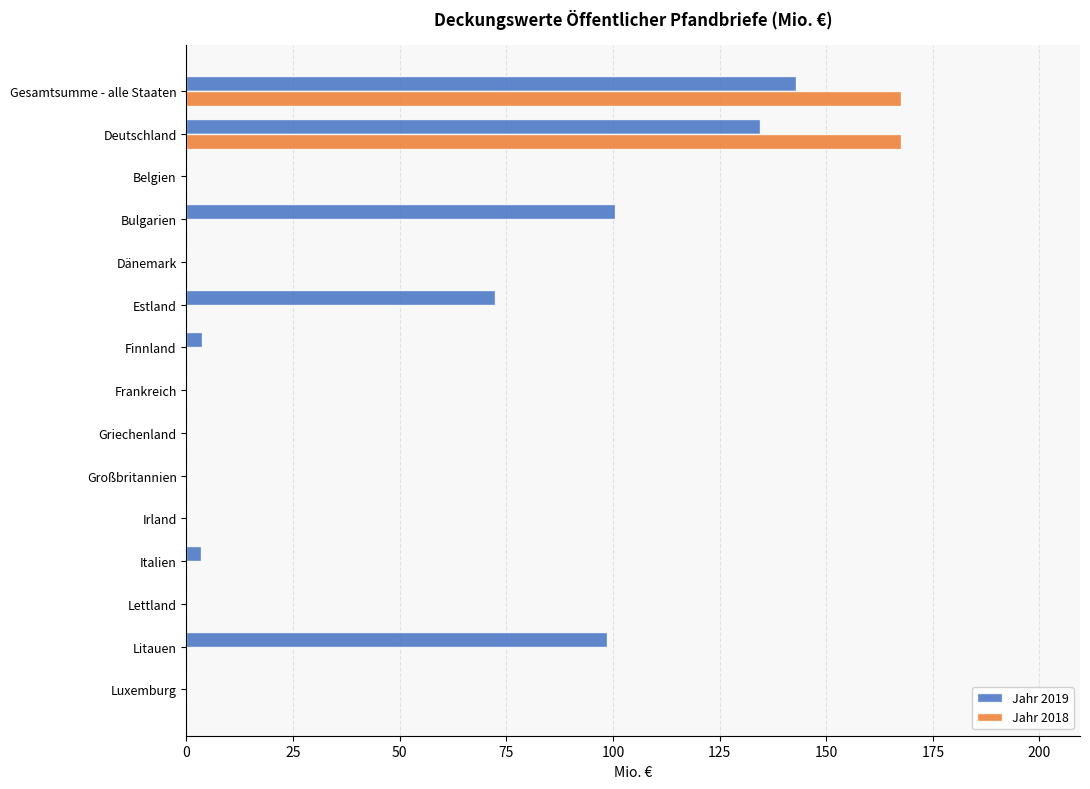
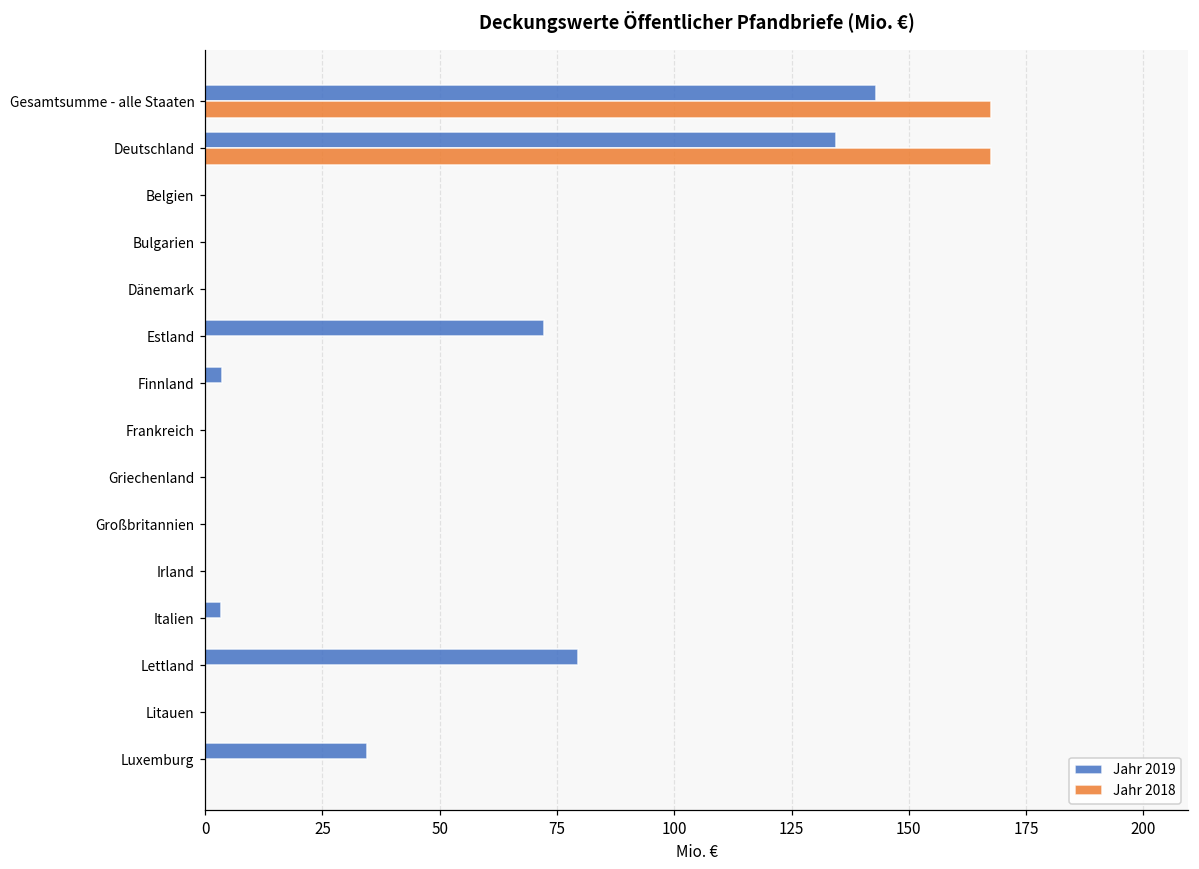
  {
    "Jahr 2019": {
      "Gesamtsumme - alle Staaten": 143,
      "Deutschland": 134,
      "Belgien": 0,
-     "Bulgarien": 100,
+     "Bulgarien": 0,
      "Dänemark": 0,
      "Estland": 72,
      "Finnland": 4,
      "Frankreich": 0,
      "Griechenland": 0,
      "Großbritannien": 0,
      "Irland": 0,
      "Italien": 3,
-     "Lettland": 0,
-     "Litauen": 99,
-     "Luxemburg": 0
+     "Lettland": 80,
+     "Litauen": 0,
+     "Luxemburg": 35
    },
    "Jahr 2018": {
      "Gesamtsumme - alle Staaten": 168,
      "Deutschland": 168,
      "Belgien": 0,
      "Bulgarien": 0,
      "Dänemark": 0,
      "Estland": 0,
      "Finnland": 0,
      "Frankreich": 0,
      "Griechenland": 0,
      "Großbritannien": 0,
      "Irland": 0,
      "Italien": 0,
      "Lettland": 0,
      "Litauen": 0,
      "Luxemburg": 0
    }
  }
